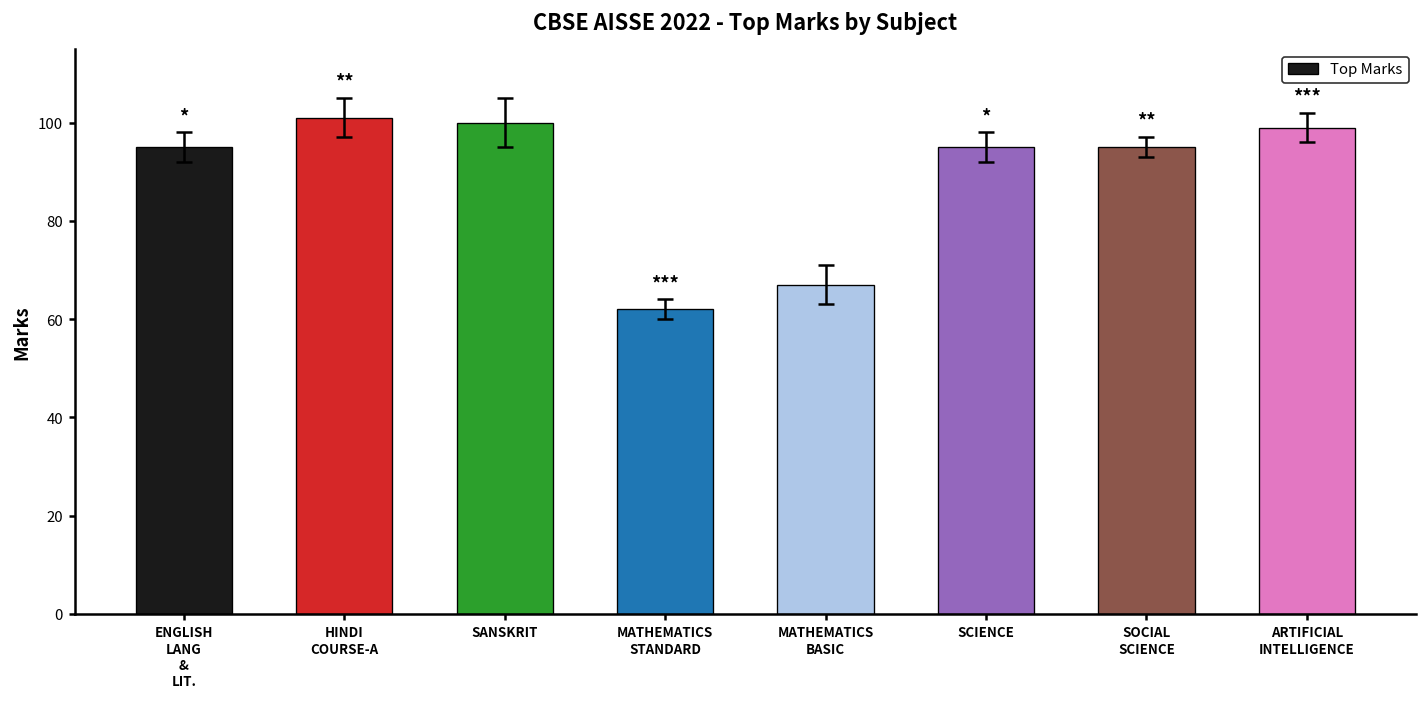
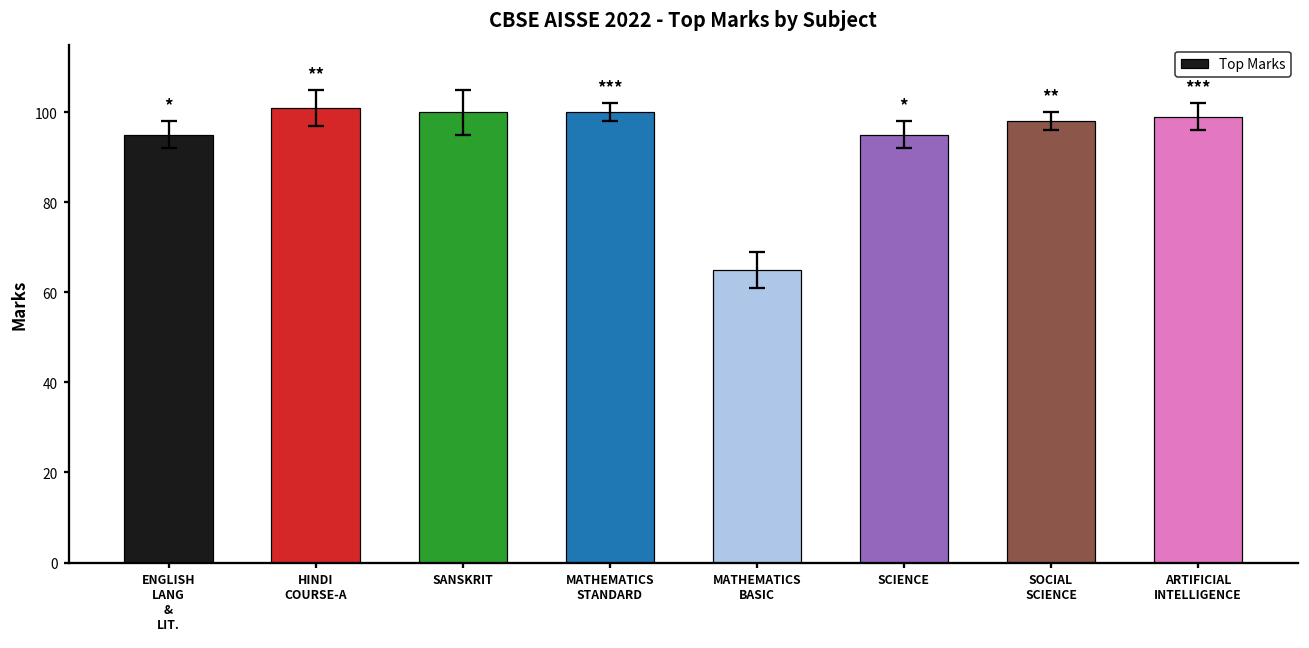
  {
    "Top Marks": {
      "ENGLISH LANG & LIT.": 95,
      "HINDI COURSE-A": 101,
      "SANSKRIT": 100,
-     "MATHEMATICS STANDARD": 62,
-     "MATHEMATICS BASIC": 67,
+     "MATHEMATICS STANDARD": 100,
+     "MATHEMATICS BASIC": 65,
      "SCIENCE": 95,
-     "SOCIAL SCIENCE": 95,
+     "SOCIAL SCIENCE": 98,
      "ARTIFICIAL INTELLIGENCE": 99
    }
  }
